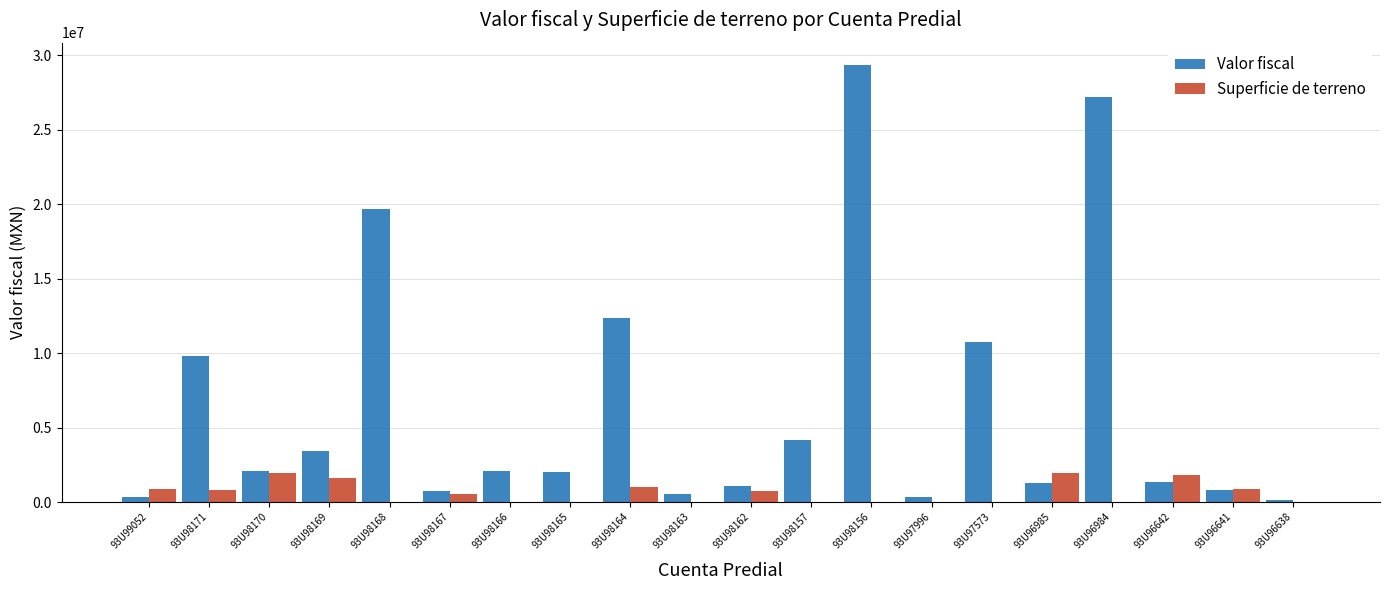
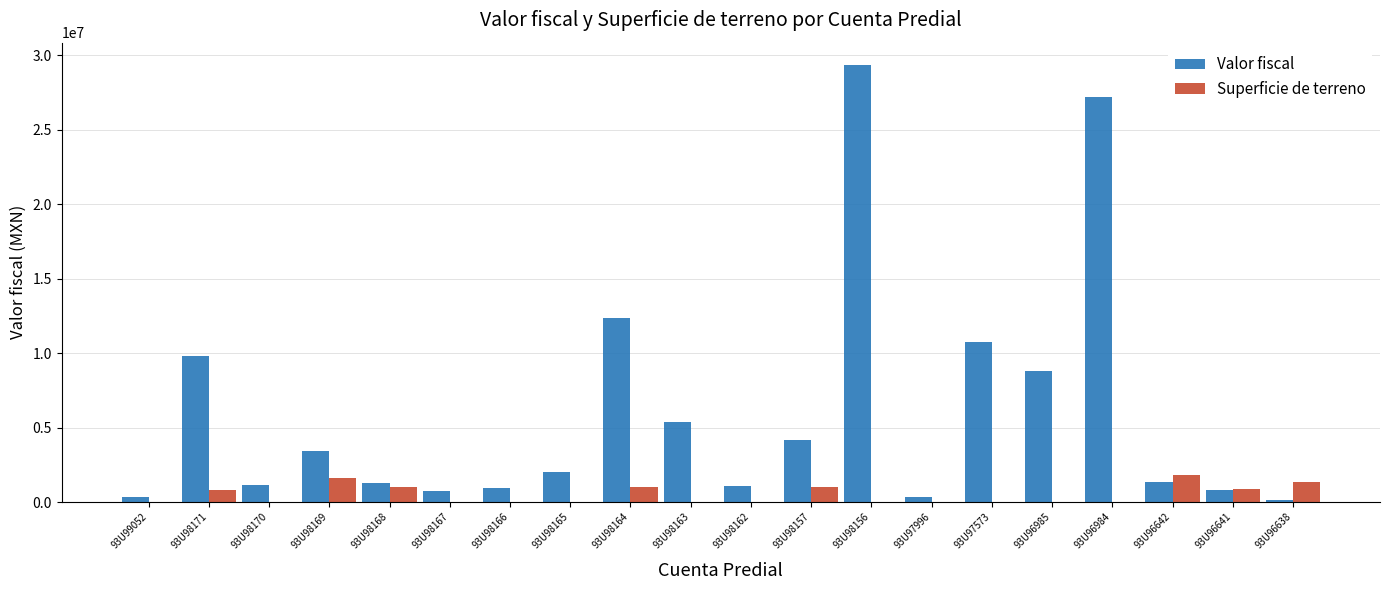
  {
    "Valor fiscal": {
      "93U99052": 400000,
      "93U98171": 9800000,
-     "93U98170": 2100000,
+     "93U98170": 1100000,
      "93U98169": 3400000,
-     "93U98168": 19700000,
+     "93U98168": 1300000,
      "93U98167": 700000,
-     "93U98166": 2100000,
+     "93U98166": 900000,
      "93U98165": 2000000,
      "93U98164": 12300000,
-     "93U98163": 500000,
+     "93U98163": 5400000,
      "93U98162": 1100000,
      "93U98157": 4200000,
      "93U98156": 29400000,
      "93U97996": 400000,
      "93U97573": 10700000,
-     "93U96985": 1300000,
+     "93U96985": 8800000,
      "93U96984": 27200000,
      "93U96642": 1400000,
      "93U96641": 800000
    },
    "Superficie de terreno": {
-     "93U99052": 900000,
+     "93U99052": 0,
      "93U98171": 800000,
-     "93U98170": 2000000,
+     "93U98170": 0,
      "93U98169": 1600000,
-     "93U98168": 0,
-     "93U98167": 500000,
+     "93U98168": 1000000,
+     "93U98167": 0,
      "93U98164": 1000000,
-     "93U98162": 700000,
-     "93U98157": 0,
-     "93U96985": 1900000,
+     "93U98162": 0,
+     "93U98157": 1000000,
+     "93U96985": 0,
      "93U96642": 1800000,
      "93U96641": 900000,
-     "93U96638": 0
+     "93U96638": 1300000
    }
  }
